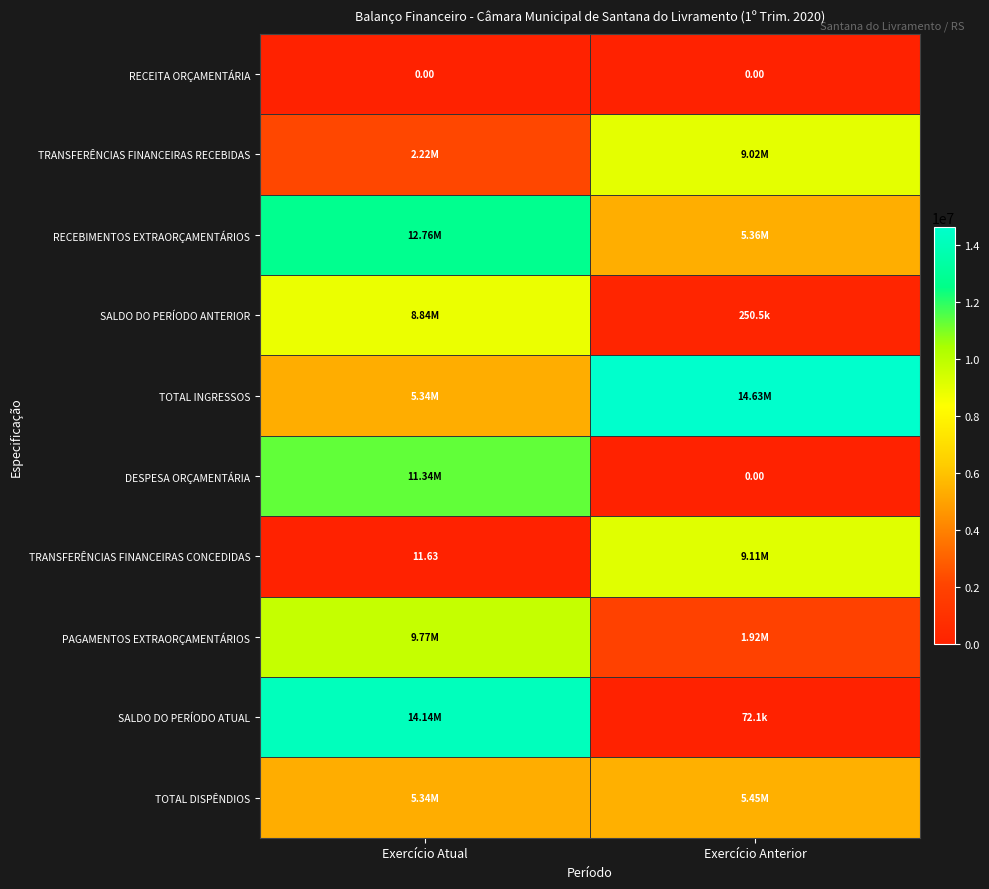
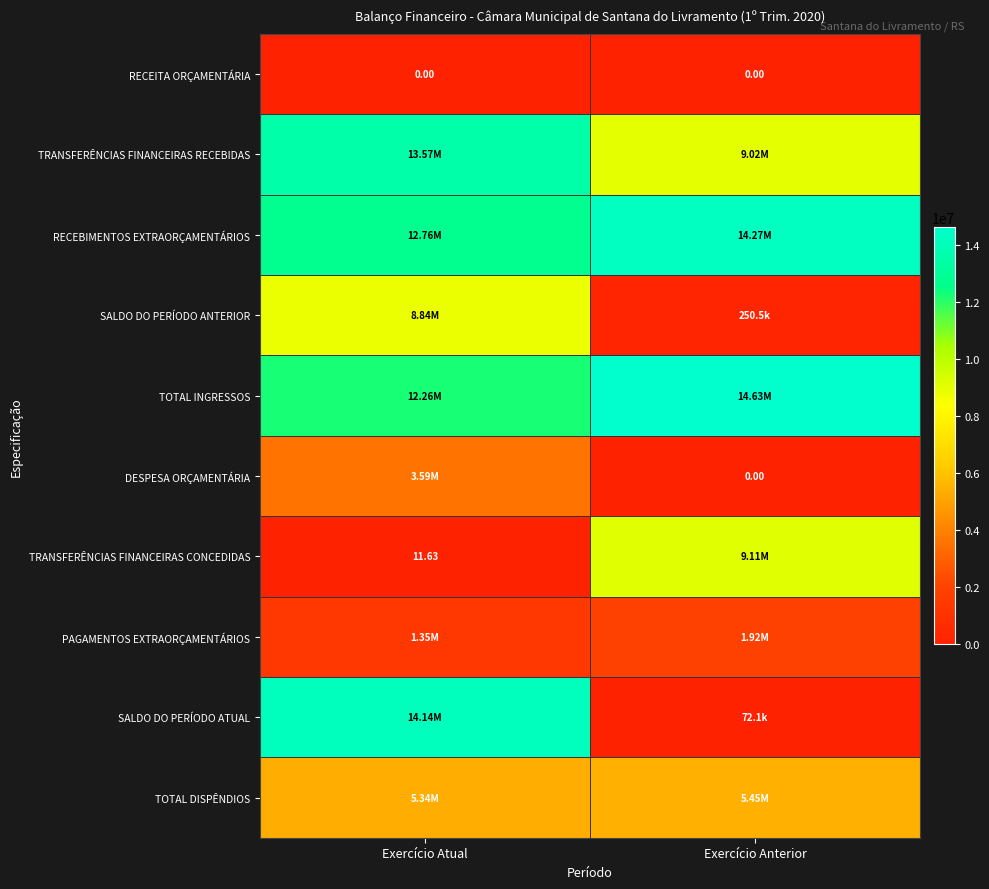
  {
    "RECEITA ORÇAMENTÁRIA": {
      "Exercício Atual": "0.00",
      "Exercício Anterior": "0.00"
    },
    "TRANSFERÊNCIAS FINANCEIRAS RECEBIDAS": {
-     "Exercício Atual": "2.22M",
+     "Exercício Atual": "13.57M",
      "Exercício Anterior": "9.02M"
    },
    "RECEBIMENTOS EXTRAORÇAMENTÁRIOS": {
      "Exercício Atual": "12.76M",
-     "Exercício Anterior": "5.36M"
+     "Exercício Anterior": "14.27M"
    },
    "SALDO DO PERÍODO ANTERIOR": {
      "Exercício Atual": "8.84M",
      "Exercício Anterior": "250.5k"
    },
    "TOTAL INGRESSOS": {
-     "Exercício Atual": "5.34M",
+     "Exercício Atual": "12.26M",
      "Exercício Anterior": "14.63M"
    },
    "DESPESA ORÇAMENTÁRIA": {
-     "Exercício Atual": "11.34M",
+     "Exercício Atual": "3.59M",
      "Exercício Anterior": "0.00"
    },
    "TRANSFERÊNCIAS FINANCEIRAS CONCEDIDAS": {
      "Exercício Atual": "11.63",
      "Exercício Anterior": "9.11M"
    },
    "PAGAMENTOS EXTRAORÇAMENTÁRIOS": {
-     "Exercício Atual": "9.77M",
+     "Exercício Atual": "1.35M",
      "Exercício Anterior": "1.92M"
    },
    "SALDO DO PERÍODO ATUAL": {
      "Exercício Atual": "14.14M",
      "Exercício Anterior": "72.1k"
    },
    "TOTAL DISPÊNDIOS": {
      "Exercício Atual": "5.34M",
      "Exercício Anterior": "5.45M"
    }
  }
